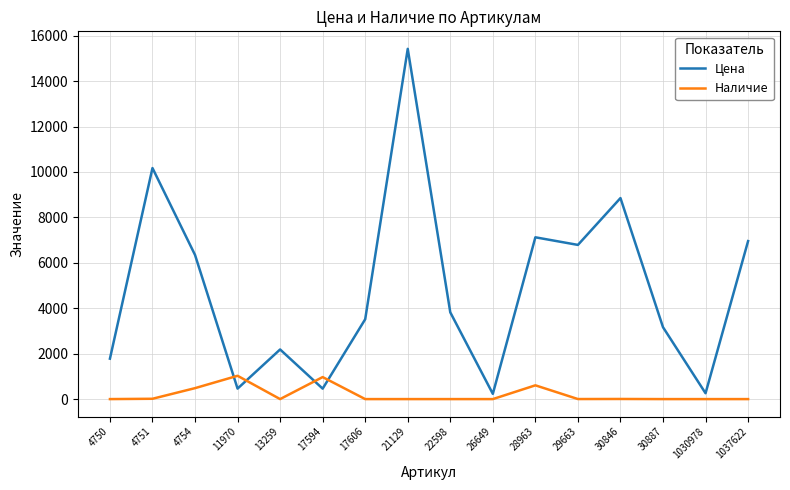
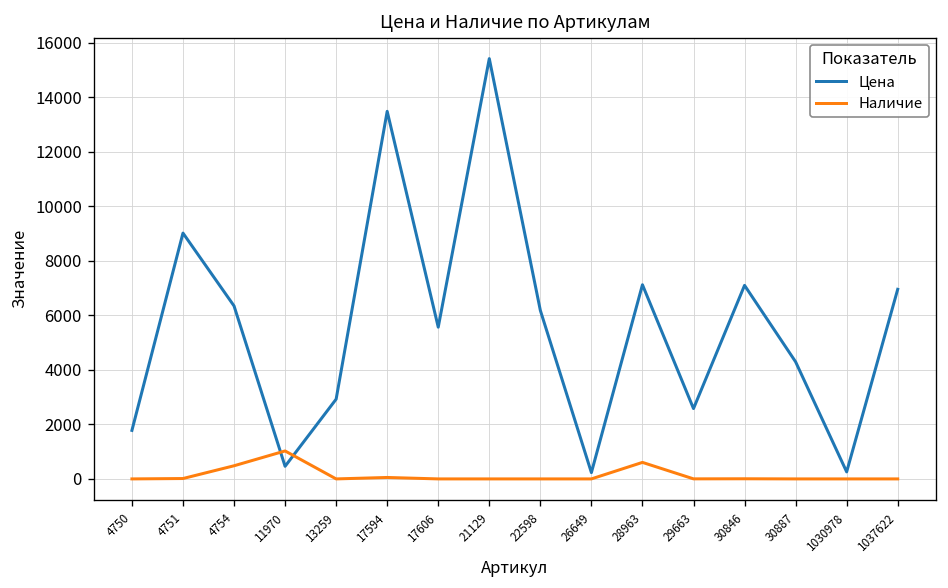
  {
    "Цена": {
      "4750": 1800,
-     "4751": 10200,
+     "4751": 9000,
      "4754": 6300,
      "11970": 500,
-     "13259": 2200,
-     "17594": 500,
-     "17606": 3500,
+     "13259": 2900,
+     "17594": 13500,
+     "17606": 5600,
      "21129": 15400,
-     "22598": 3800,
+     "22598": 6200,
      "26649": 200,
      "28963": 7100,
-     "29663": 6800,
-     "30846": 8900,
-     "30887": 3200,
+     "29663": 2600,
+     "30846": 7100,
+     "30887": 4300,
      "1030978": 300,
      "1037622": 7000
    },
    "Наличие": {
      "4750": 0,
      "4751": 0,
      "4754": 500,
      "11970": 1000,
      "13259": 0,
-     "17594": 1000,
+     "17594": 100,
      "17606": 0,
      "21129": 0,
      "22598": 0,
      "26649": 0,
      "28963": 600,
      "29663": 0,
      "30846": 0,
      "30887": 0,
      "1030978": 0,
      "1037622": 0
    }
  }
